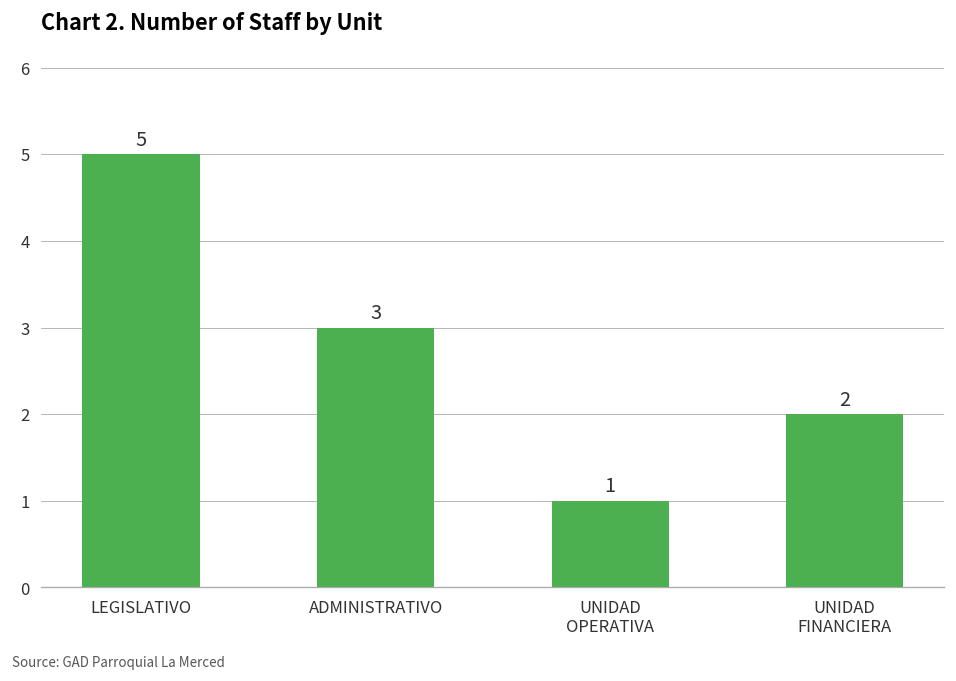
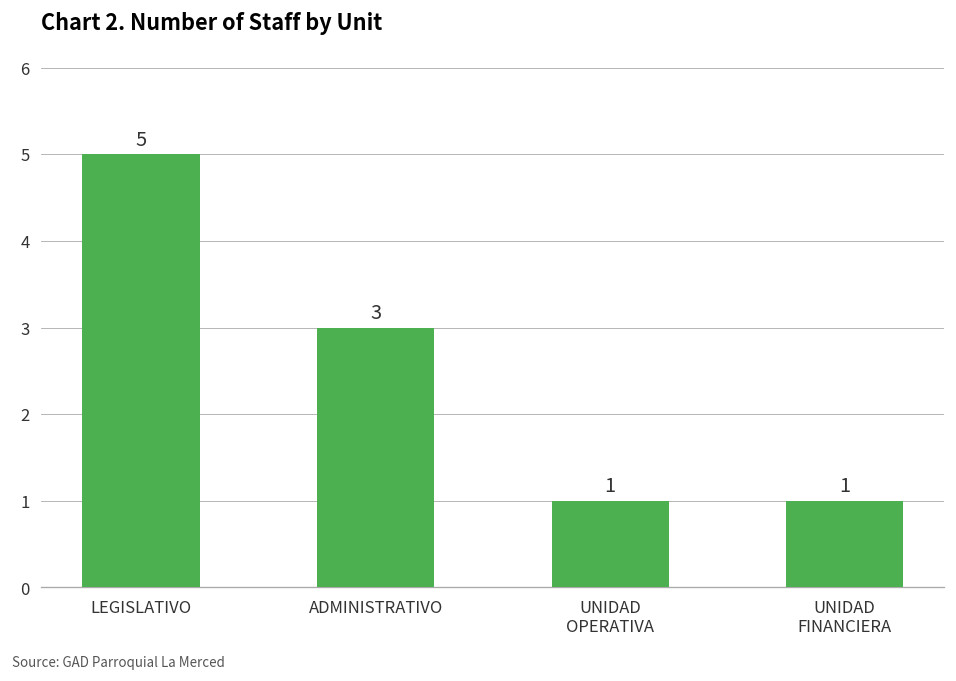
  {
    "LEGISLATIVO": 5,
    "ADMINISTRATIVO": 3,
    "UNIDAD OPERATIVA": 1,
-   "UNIDAD FINANCIERA": 2
+   "UNIDAD FINANCIERA": 1
  }
